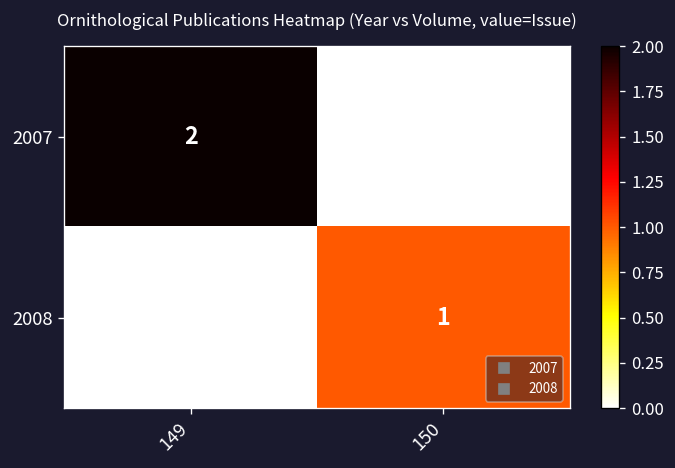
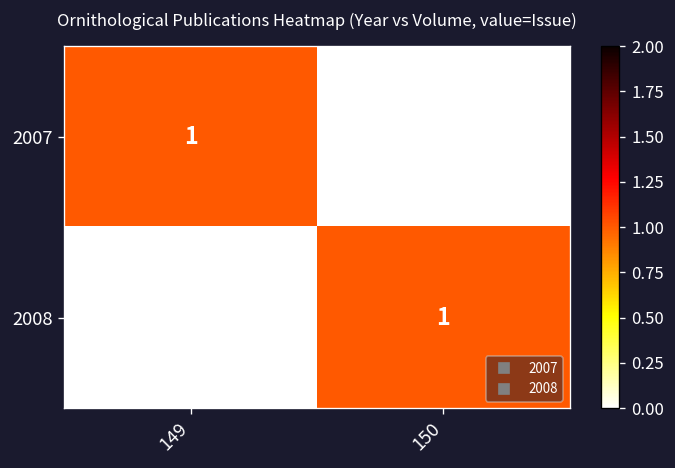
  {
    "2007": {
-     "149": 2
+     "149": 1
    },
    "2008": {
      "150": 1
    }
  }
